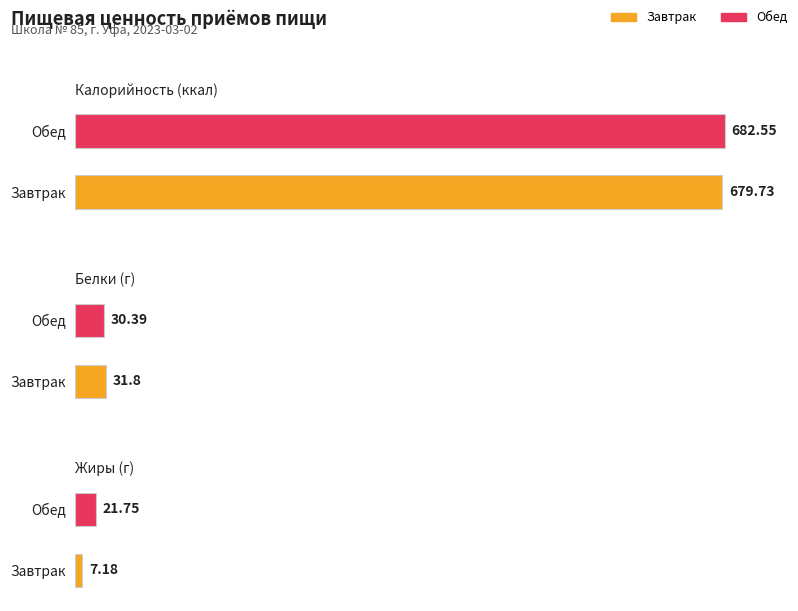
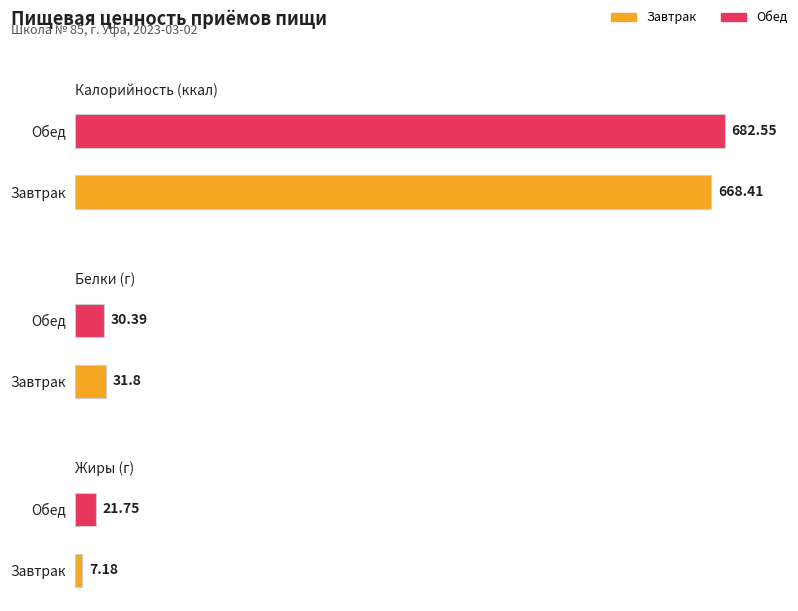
  {
    "Калорийность (ккал)": {
      "Обед": 682.55,
-     "Завтрак": 679.73
+     "Завтрак": 668.41
    },
    "Белки (г)": {
      "Обед": 30.39,
      "Завтрак": 31.8
    },
    "Жиры (г)": {
      "Обед": 21.75,
      "Завтрак": 7.18
    }
  }
